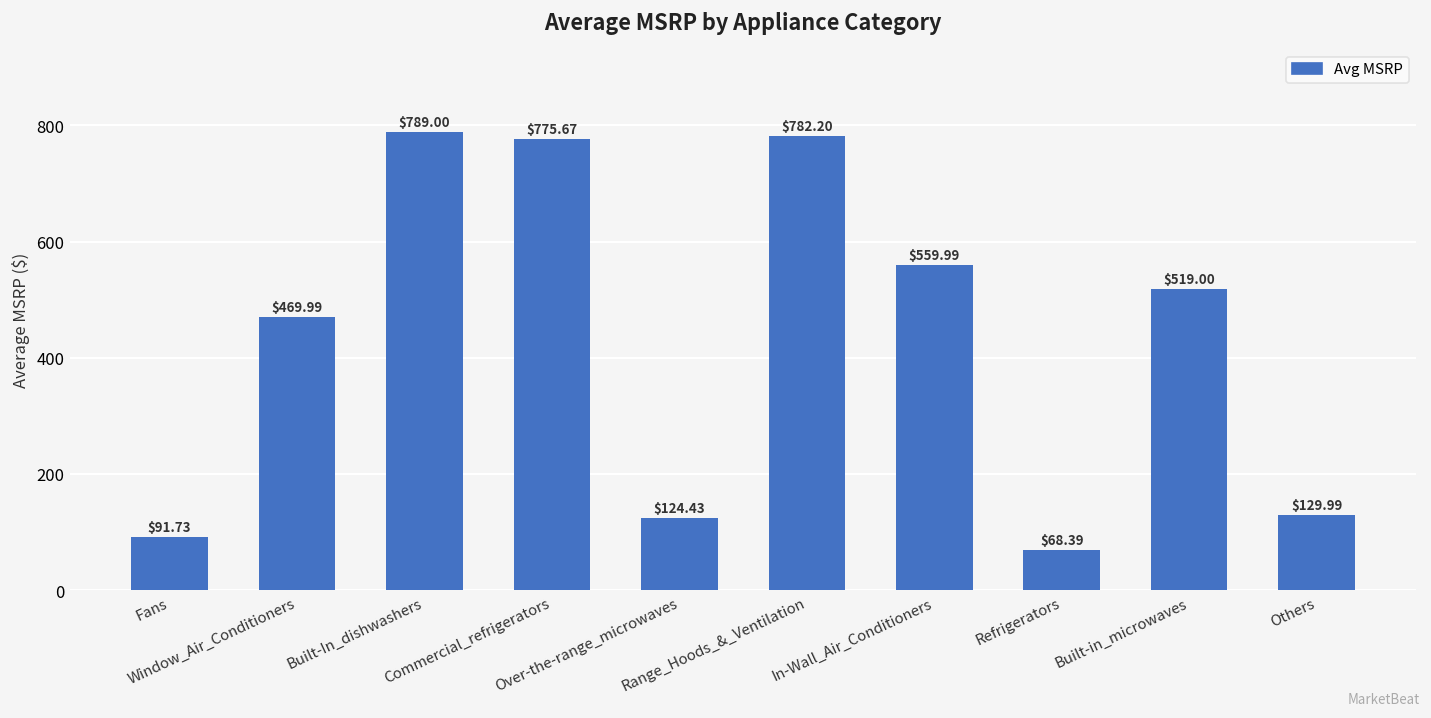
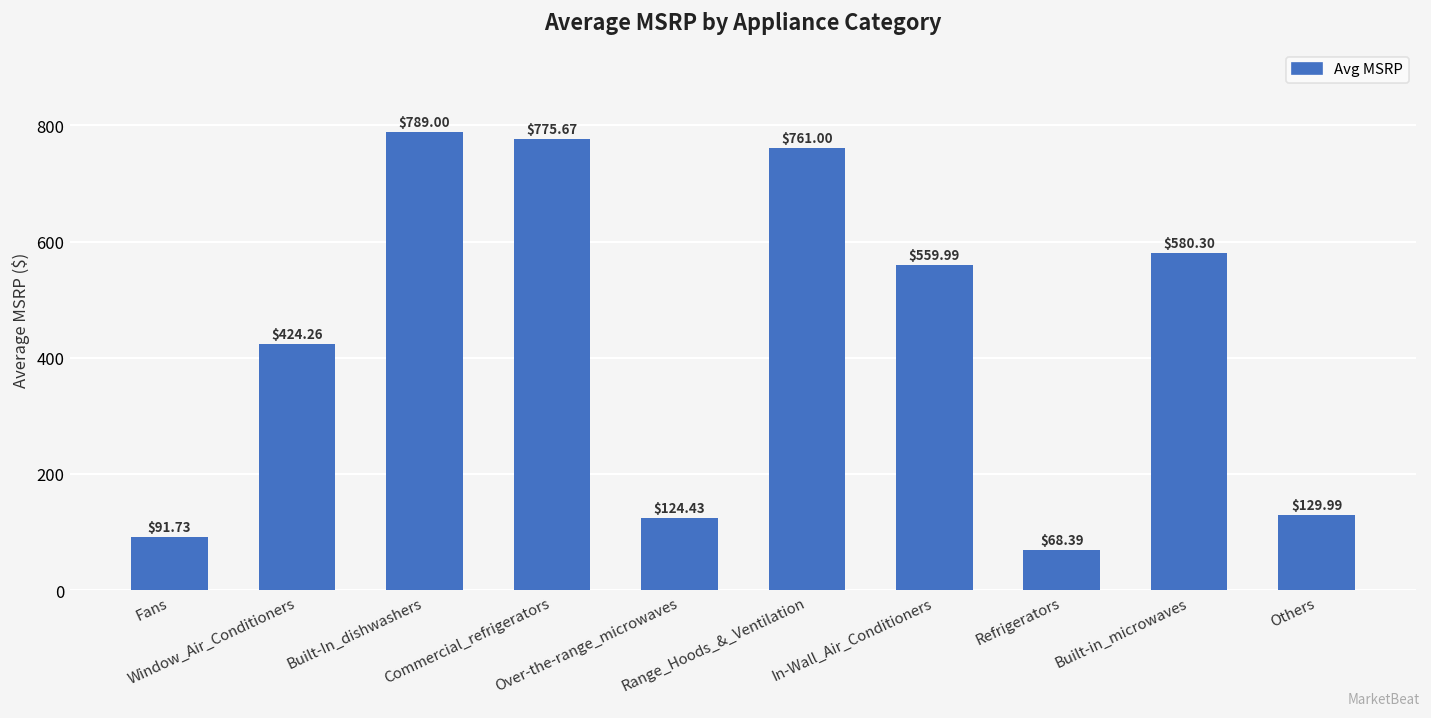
  {
    "Fans": "$91.73",
-   "Window_Air_Conditioners": "$469.99",
+   "Window_Air_Conditioners": "$424.26",
    "Built-In_dishwashers": "$789.00",
    "Commercial_refrigerators": "$775.67",
    "Over-the-range_microwaves": "$124.43",
-   "Range_Hoods_&_Ventilation": "$782.20",
+   "Range_Hoods_&_Ventilation": "$761.00",
    "In-Wall_Air_Conditioners": "$559.99",
    "Refrigerators": "$68.39",
-   "Built-in_microwaves": "$519.00",
+   "Built-in_microwaves": "$580.30",
    "Others": "$129.99"
  }
